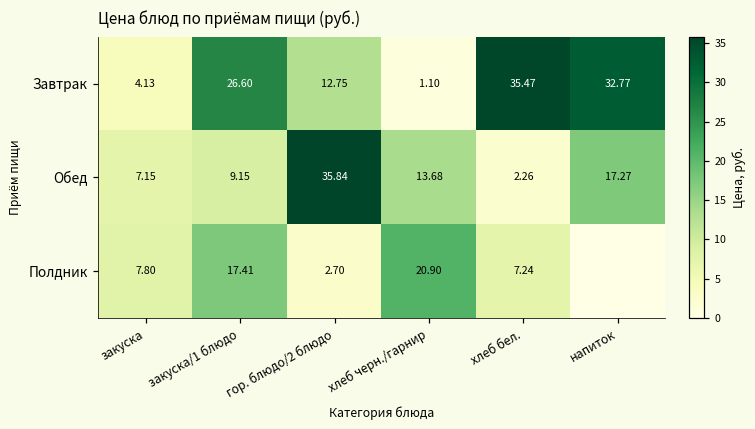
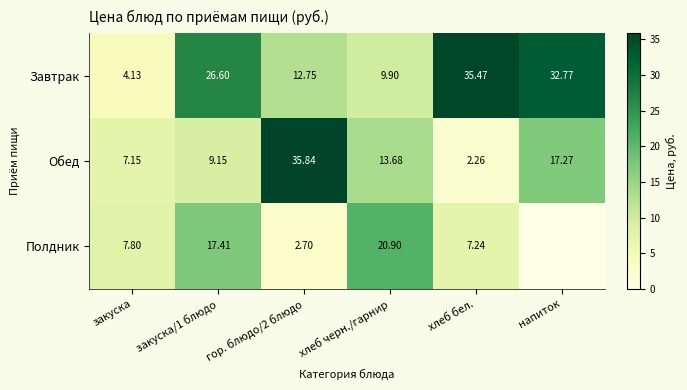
  {
    "Завтрак": {
      "закуска": 4.13,
      "закуска/1 блюдо": 26.60,
      "гор. блюдо/2 блюдо": 12.75,
-     "хлеб черн./гарнир": 1.10,
+     "хлеб черн./гарнир": 9.90,
      "хлеб бел.": 35.47,
      "напиток": 32.77
    },
    "Обед": {
      "закуска": 7.15,
      "закуска/1 блюдо": 9.15,
      "гор. блюдо/2 блюдо": 35.84,
      "хлеб черн./гарнир": 13.68,
      "хлеб бел.": 2.26,
      "напиток": 17.27
    },
    "Полдник": {
      "закуска": 7.80,
      "закуска/1 блюдо": 17.41,
      "гор. блюдо/2 блюдо": 2.70,
      "хлеб черн./гарнир": 20.90,
      "хлеб бел.": 7.24
    }
  }
